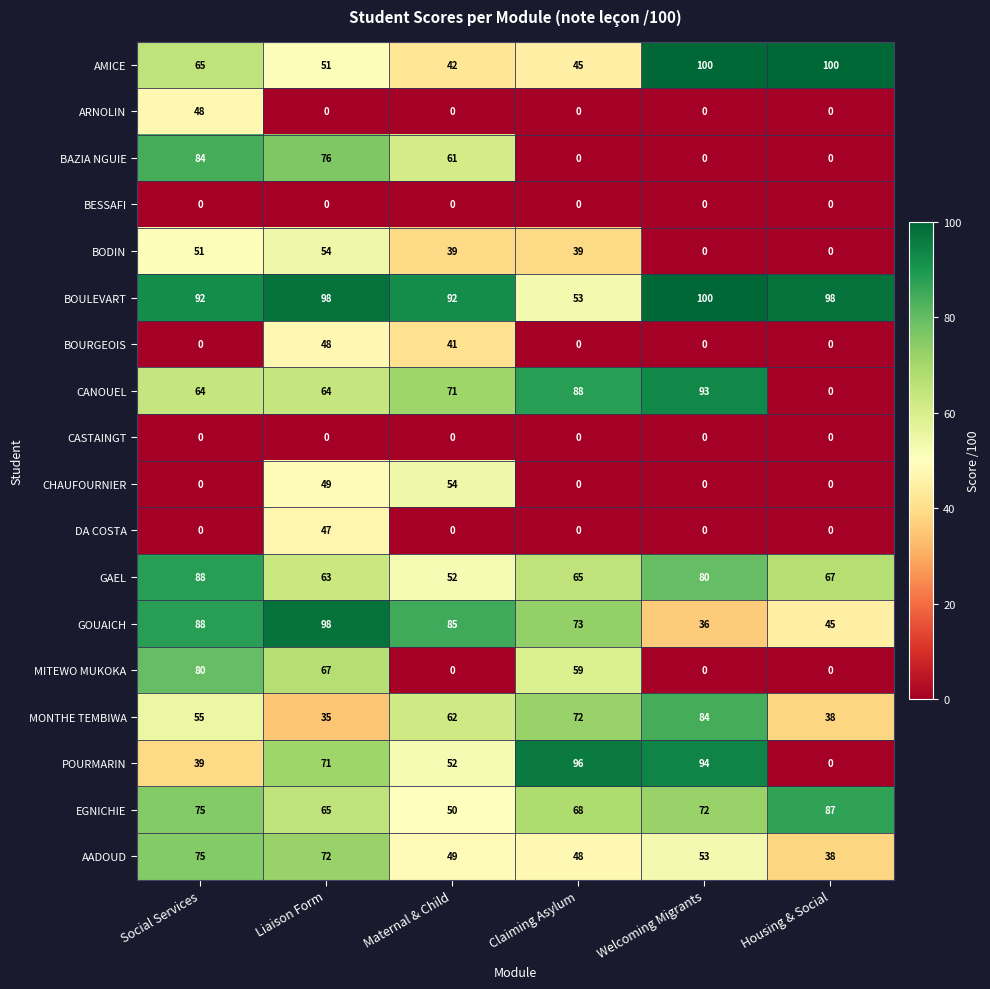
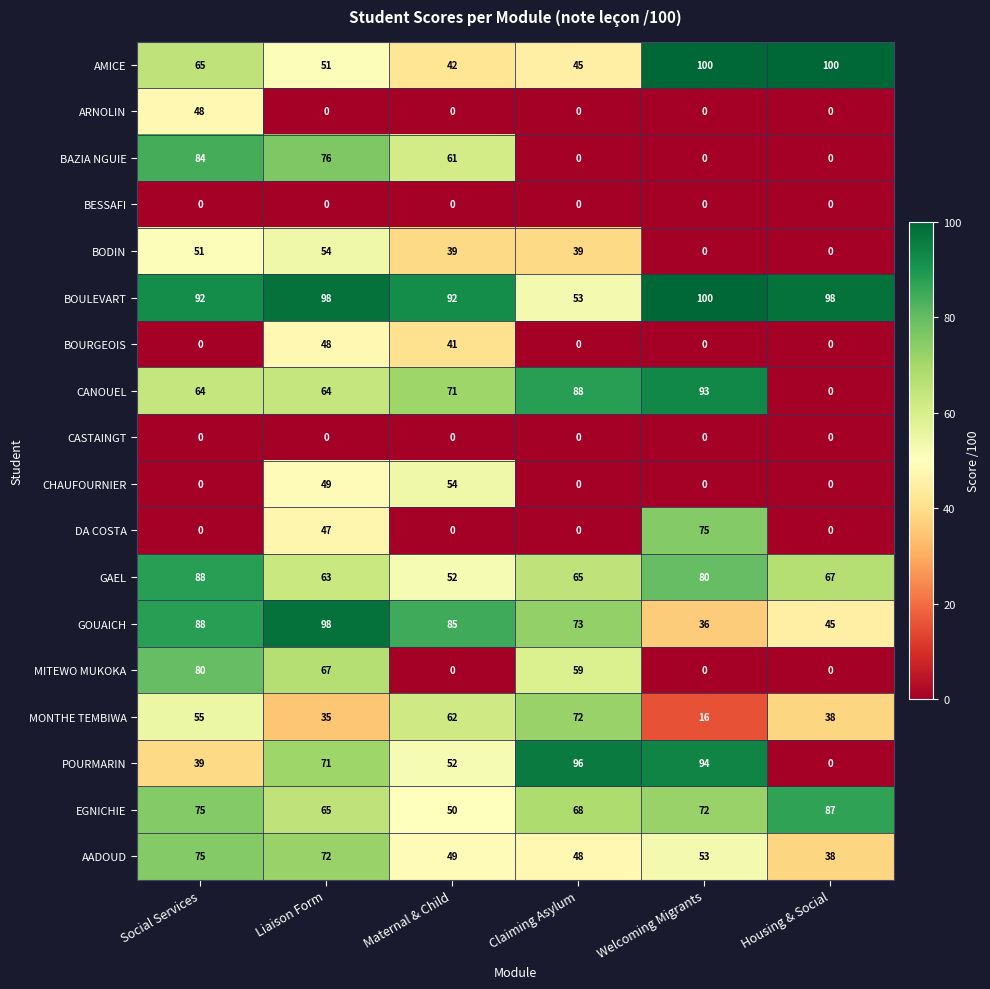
  {
    "AMICE": {
      "Social Services": 65,
      "Liaison Form": 51,
      "Maternal & Child": 42,
      "Claiming Asylum": 45,
      "Welcoming Migrants": 100,
      "Housing & Social": 100
    },
    "ARNOLIN": {
      "Social Services": 48,
      "Liaison Form": 0,
      "Maternal & Child": 0,
      "Claiming Asylum": 0,
      "Welcoming Migrants": 0,
      "Housing & Social": 0
    },
    "BAZIA NGUIE": {
      "Social Services": 84,
      "Liaison Form": 76,
      "Maternal & Child": 61,
      "Claiming Asylum": 0,
      "Welcoming Migrants": 0,
      "Housing & Social": 0
    },
    "BESSAFI": {
      "Social Services": 0,
      "Liaison Form": 0,
      "Maternal & Child": 0,
      "Claiming Asylum": 0,
      "Welcoming Migrants": 0,
      "Housing & Social": 0
    },
    "BODIN": {
      "Social Services": 51,
      "Liaison Form": 54,
      "Maternal & Child": 39,
      "Claiming Asylum": 39,
      "Welcoming Migrants": 0,
      "Housing & Social": 0
    },
    "BOULEVART": {
      "Social Services": 92,
      "Liaison Form": 98,
      "Maternal & Child": 92,
      "Claiming Asylum": 53,
      "Welcoming Migrants": 100,
      "Housing & Social": 98
    },
    "BOURGEOIS": {
      "Social Services": 0,
      "Liaison Form": 48,
      "Maternal & Child": 41,
      "Claiming Asylum": 0,
      "Welcoming Migrants": 0,
      "Housing & Social": 0
    },
    "CANOUEL": {
      "Social Services": 64,
      "Liaison Form": 64,
      "Maternal & Child": 71,
      "Claiming Asylum": 88,
      "Welcoming Migrants": 93,
      "Housing & Social": 0
    },
    "CASTAINGT": {
      "Social Services": 0,
      "Liaison Form": 0,
      "Maternal & Child": 0,
      "Claiming Asylum": 0,
      "Welcoming Migrants": 0,
      "Housing & Social": 0
    },
    "CHAUFOURNIER": {
      "Social Services": 0,
      "Liaison Form": 49,
      "Maternal & Child": 54,
      "Claiming Asylum": 0,
      "Welcoming Migrants": 0,
      "Housing & Social": 0
    },
    "DA COSTA": {
      "Social Services": 0,
      "Liaison Form": 47,
      "Maternal & Child": 0,
      "Claiming Asylum": 0,
-     "Welcoming Migrants": 0,
+     "Welcoming Migrants": 75,
      "Housing & Social": 0
    },
    "GAEL": {
      "Social Services": 88,
      "Liaison Form": 63,
      "Maternal & Child": 52,
      "Claiming Asylum": 65,
      "Welcoming Migrants": 80,
      "Housing & Social": 67
    },
    "GOUAICH": {
      "Social Services": 88,
      "Liaison Form": 98,
      "Maternal & Child": 85,
      "Claiming Asylum": 73,
      "Welcoming Migrants": 36,
      "Housing & Social": 45
    },
    "MITEWO MUKOKA": {
      "Social Services": 80,
      "Liaison Form": 67,
      "Maternal & Child": 0,
      "Claiming Asylum": 59,
      "Welcoming Migrants": 0,
      "Housing & Social": 0
    },
    "MONTHE TEMBIWA": {
      "Social Services": 55,
      "Liaison Form": 35,
      "Maternal & Child": 62,
      "Claiming Asylum": 72,
-     "Welcoming Migrants": 84,
+     "Welcoming Migrants": 16,
      "Housing & Social": 38
    },
    "POURMARIN": {
      "Social Services": 39,
      "Liaison Form": 71,
      "Maternal & Child": 52,
      "Claiming Asylum": 96,
      "Welcoming Migrants": 94,
      "Housing & Social": 0
    },
    "EGNICHIE": {
      "Social Services": 75,
      "Liaison Form": 65,
      "Maternal & Child": 50,
      "Claiming Asylum": 68,
      "Welcoming Migrants": 72,
      "Housing & Social": 87
    },
    "AADOUD": {
      "Social Services": 75,
      "Liaison Form": 72,
      "Maternal & Child": 49,
      "Claiming Asylum": 48,
      "Welcoming Migrants": 53,
      "Housing & Social": 38
    }
  }
